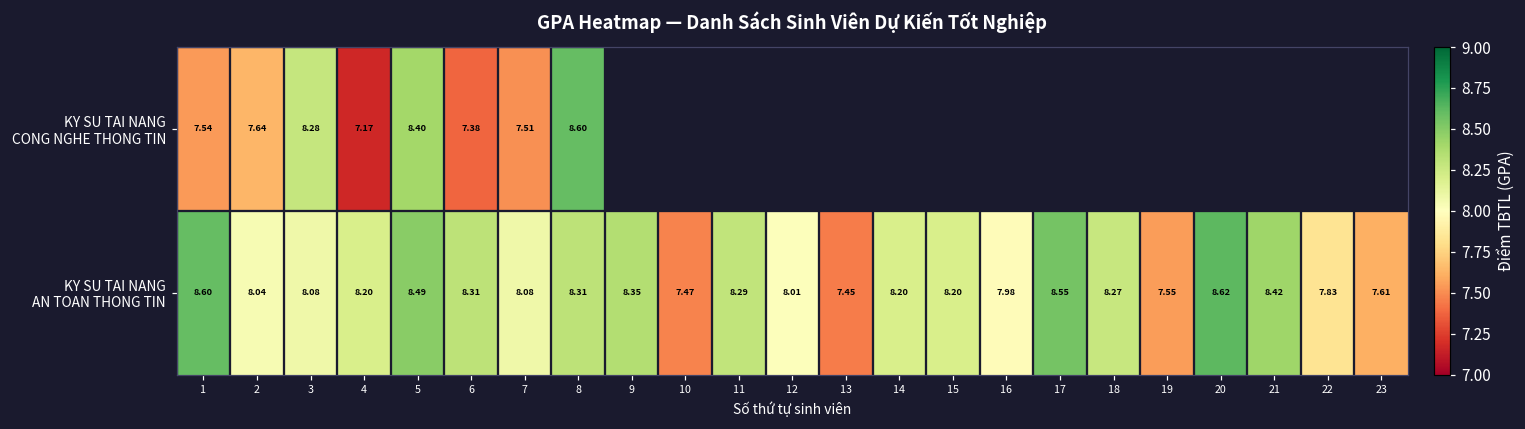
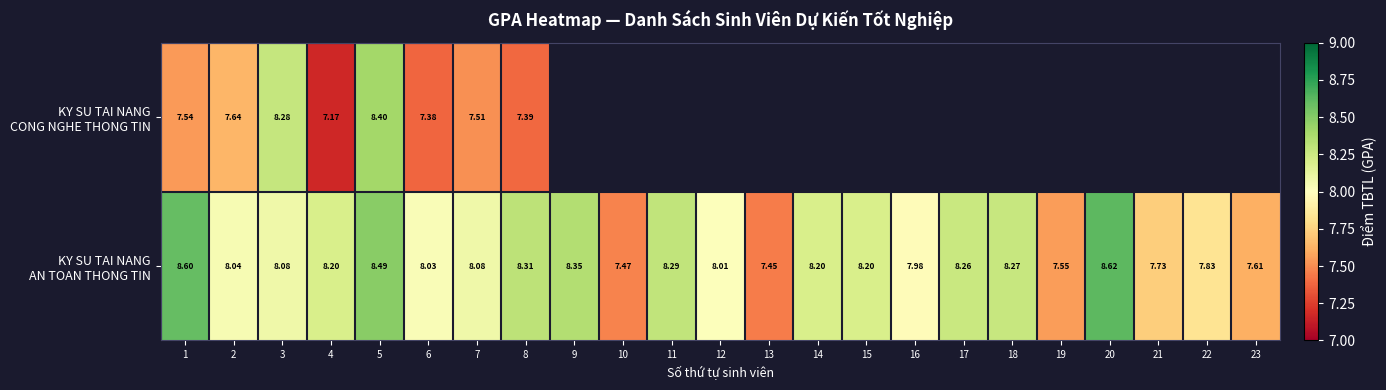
  {
    "KY SU TAI NANG CONG NGHE THONG TIN": {
      "1": 7.54,
      "2": 7.64,
      "3": 8.28,
      "4": 7.17,
      "5": 8.40,
      "6": 7.38,
      "7": 7.51,
-     "8": 8.60
+     "8": 7.39
    },
    "KY SU TAI NANG AN TOAN THONG TIN": {
      "1": 8.60,
      "2": 8.04,
      "3": 8.08,
      "4": 8.20,
      "5": 8.49,
-     "6": 8.31,
+     "6": 8.03,
      "7": 8.08,
      "8": 8.31,
      "9": 8.35,
      "10": 7.47,
      "11": 8.29,
      "12": 8.01,
      "13": 7.45,
      "14": 8.20,
      "15": 8.20,
      "16": 7.98,
-     "17": 8.55,
+     "17": 8.26,
      "18": 8.27,
      "19": 7.55,
      "20": 8.62,
-     "21": 8.42,
+     "21": 7.73,
      "22": 7.83,
      "23": 7.61
    }
  }
